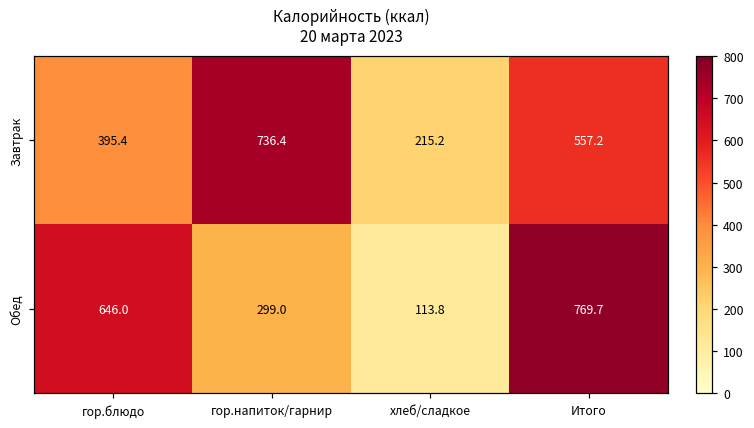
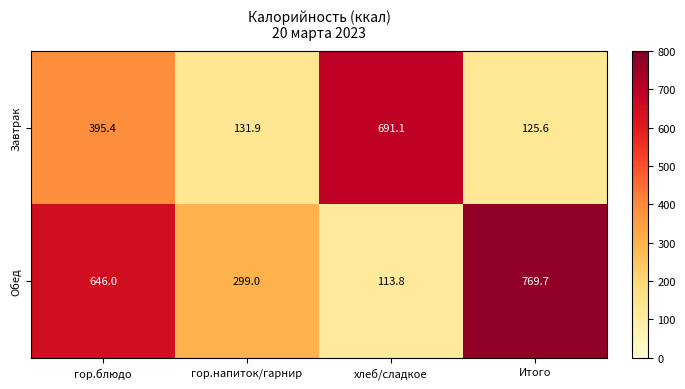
  {
    "Завтрак": {
      "гор.блюдо": 395.4,
-     "гор.напиток/гарнир": 736.4,
-     "хлеб/сладкое": 215.2,
-     "Итого": 557.2
+     "гор.напиток/гарнир": 131.9,
+     "хлеб/сладкое": 691.1,
+     "Итого": 125.6
    },
    "Обед": {
      "гор.блюдо": 646.0,
      "гор.напиток/гарнир": 299.0,
      "хлеб/сладкое": 113.8,
      "Итого": 769.7
    }
  }
